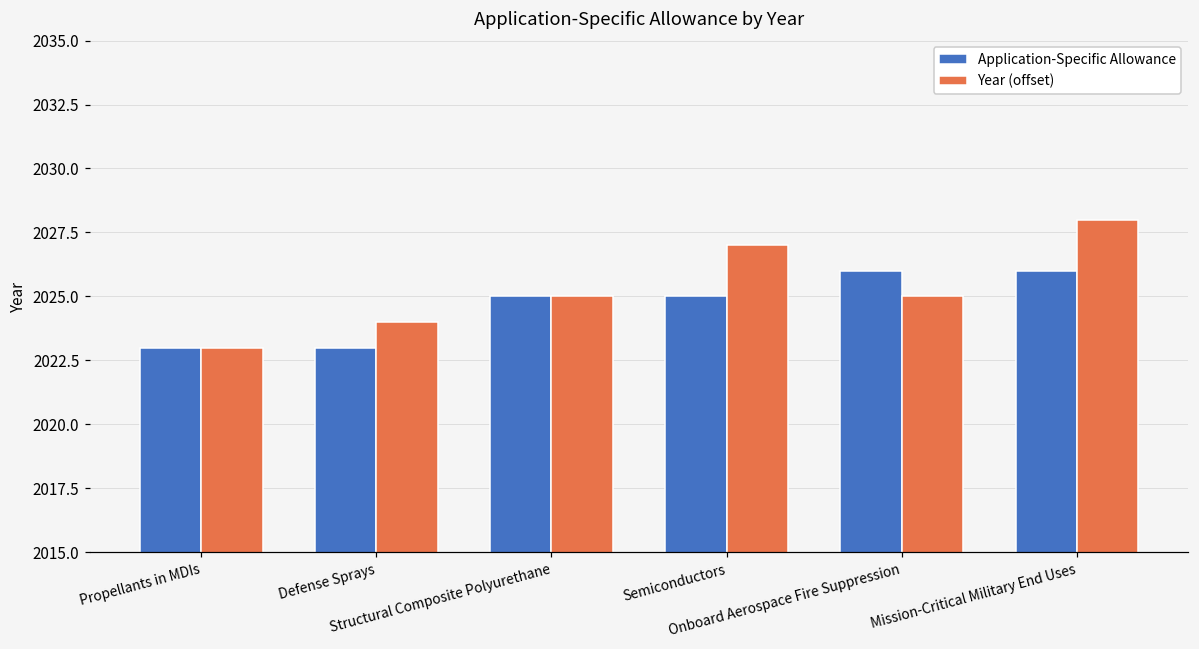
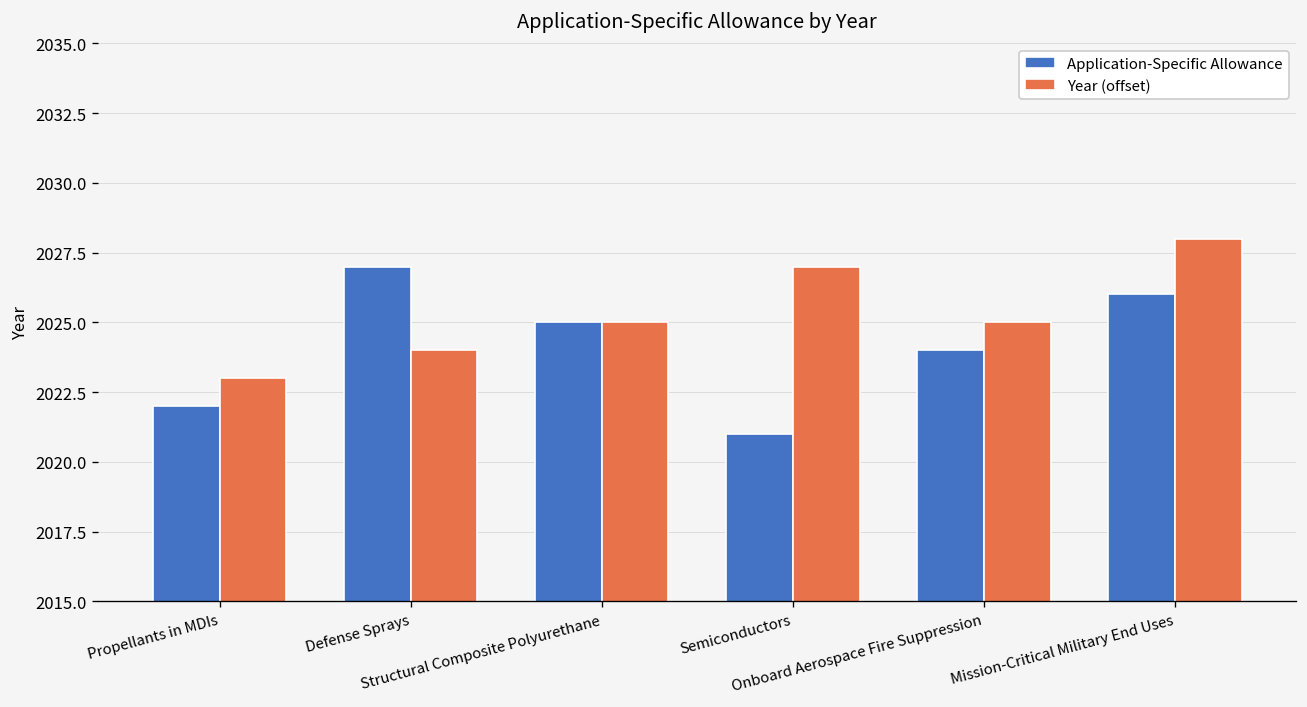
  {
    "Application-Specific Allowance": {
-     "Propellants in MDIs": 2023,
-     "Defense Sprays": 2023,
+     "Propellants in MDIs": 2022,
+     "Defense Sprays": 2027,
      "Structural Composite Polyurethane": 2025,
-     "Semiconductors": 2025,
-     "Onboard Aerospace Fire Suppression": 2026,
+     "Semiconductors": 2021,
+     "Onboard Aerospace Fire Suppression": 2024,
      "Mission-Critical Military End Uses": 2026
    },
    "Year (offset)": {
      "Propellants in MDIs": 2023,
      "Defense Sprays": 2024,
      "Structural Composite Polyurethane": 2025,
      "Semiconductors": 2027,
      "Onboard Aerospace Fire Suppression": 2025,
      "Mission-Critical Military End Uses": 2028
    }
  }
